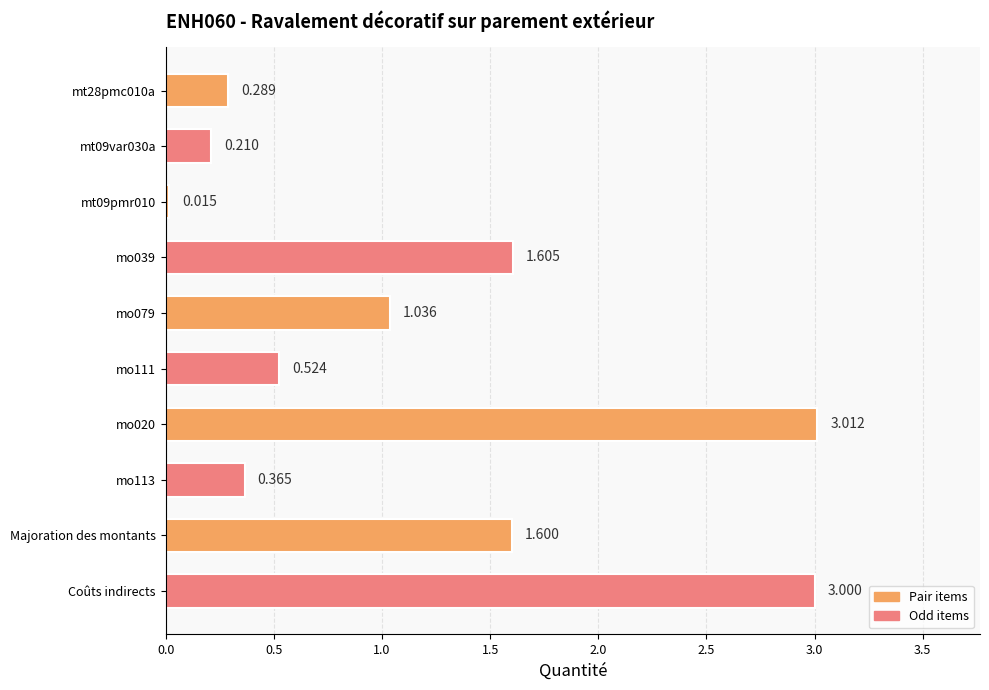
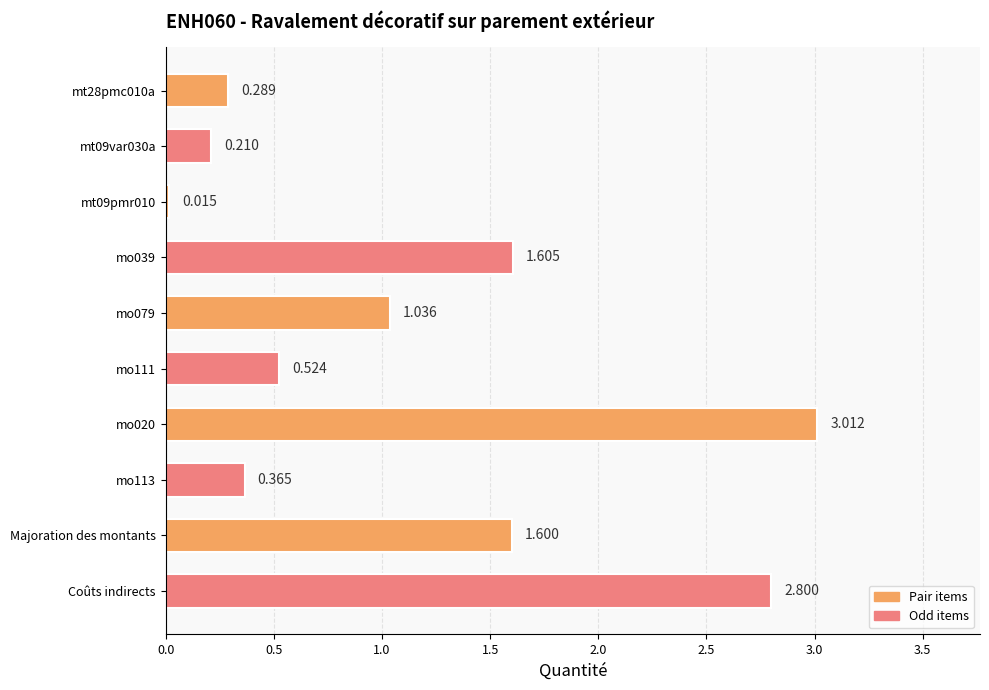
  {
    "mt28pmc010a": 0.289,
    "mt09var030a": 0.210,
    "mt09pmr010": 0.015,
    "mo039": 1.605,
    "mo079": 1.036,
    "mo111": 0.524,
    "mo020": 3.012,
    "mo113": 0.365,
    "Majoration des montants": 1.600,
-   "Coûts indirects": 3.000
+   "Coûts indirects": 2.800
  }
